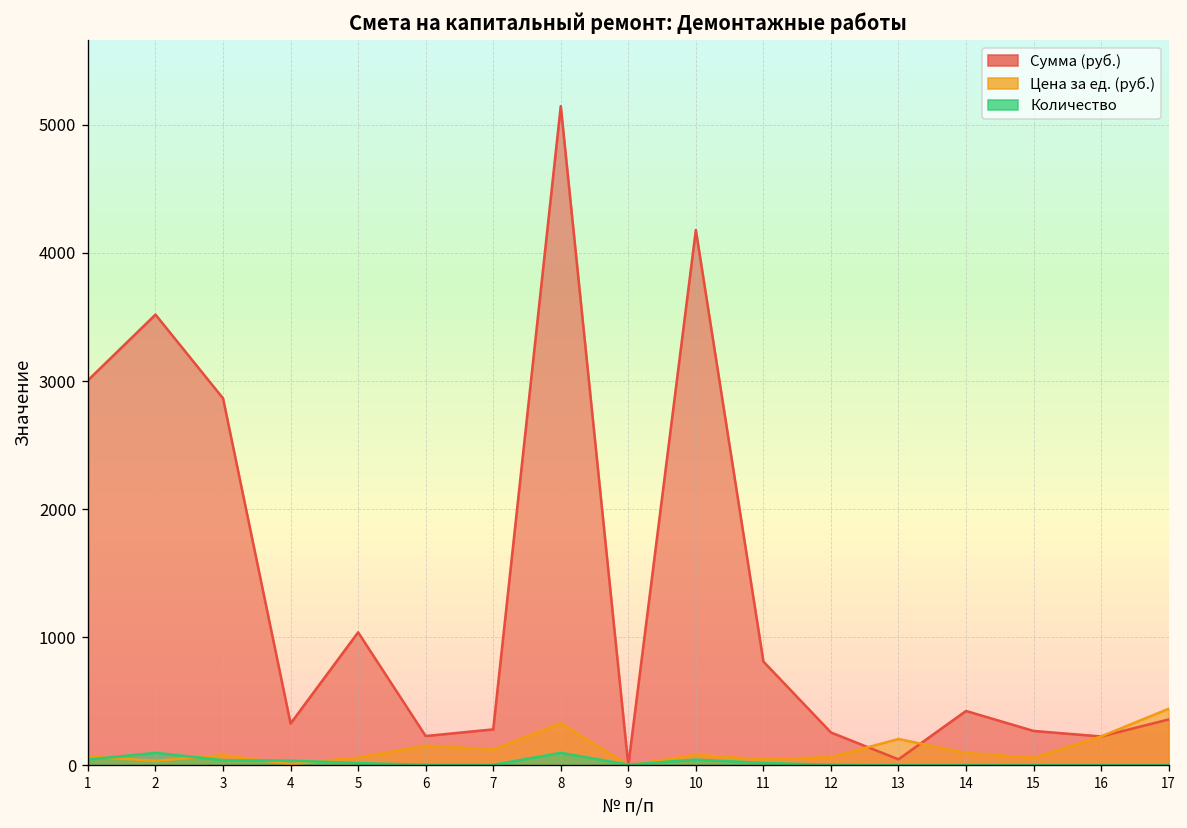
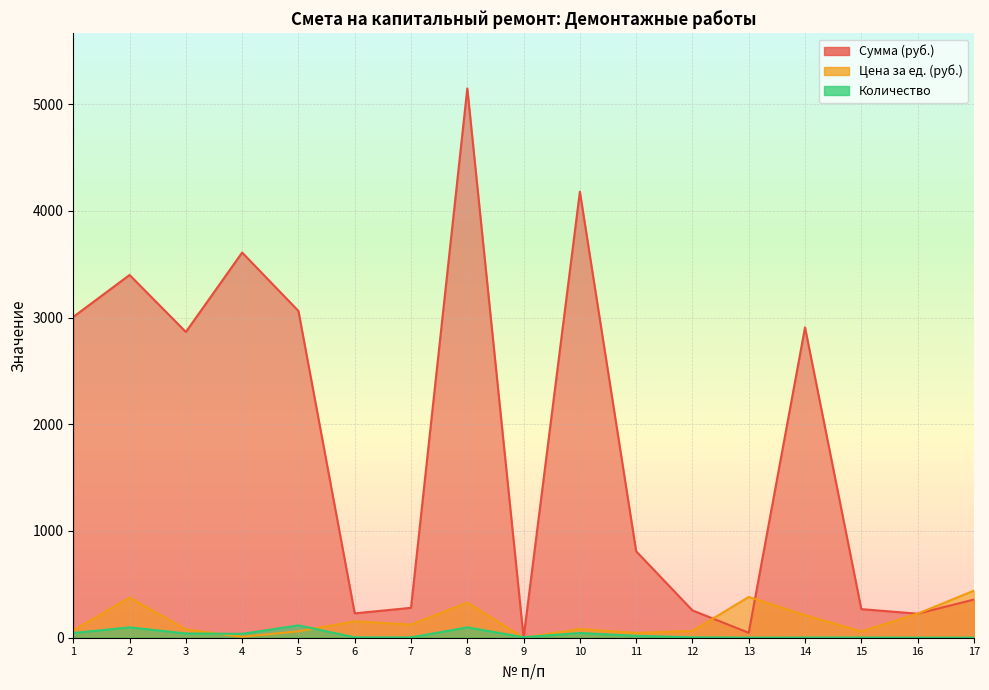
  {
    "Сумма (руб.)": {
      "1": 3010,
-     "2": 3520,
+     "2": 3400,
      "3": 2860,
-     "4": 330,
-     "5": 1040,
+     "4": 3610,
+     "5": 3060,
      "6": 230,
      "7": 280,
      "8": 5150,
      "10": 4180,
      "11": 810,
      "12": 260,
      "13": 50,
-     "14": 420,
+     "14": 2910,
      "15": 270,
      "17": 360
    },
    "Цена за ед. (руб.)": {
-     "2": 40,
+     "2": 380,
      "3": 80,
      "4": 10,
      "5": 60,
      "6": 150,
      "7": 120,
      "8": 330,
      "10": 80,
      "11": 50,
      "12": 60,
-     "13": 210,
-     "14": 100,
+     "13": 380,
+     "14": 210,
      "15": 60,
      "17": 440
    },
    "Количество": {
      "2": 100,
      "3": 40,
      "4": 40,
-     "5": 20,
+     "5": 120,
      "6": 0,
      "7": 0,
      "8": 100,
      "10": 40,
      "11": 20,
      "12": 0,
      "13": 0,
      "14": 0,
      "15": 0,
      "16": 0,
      "17": 0
    }
  }
